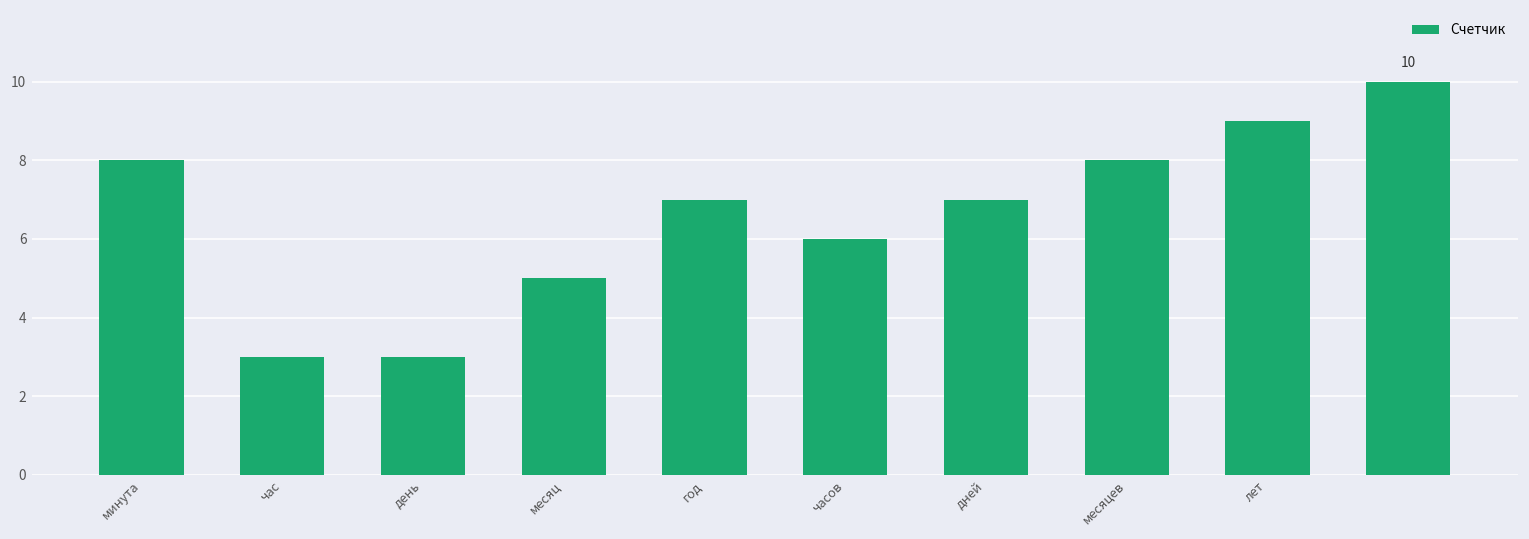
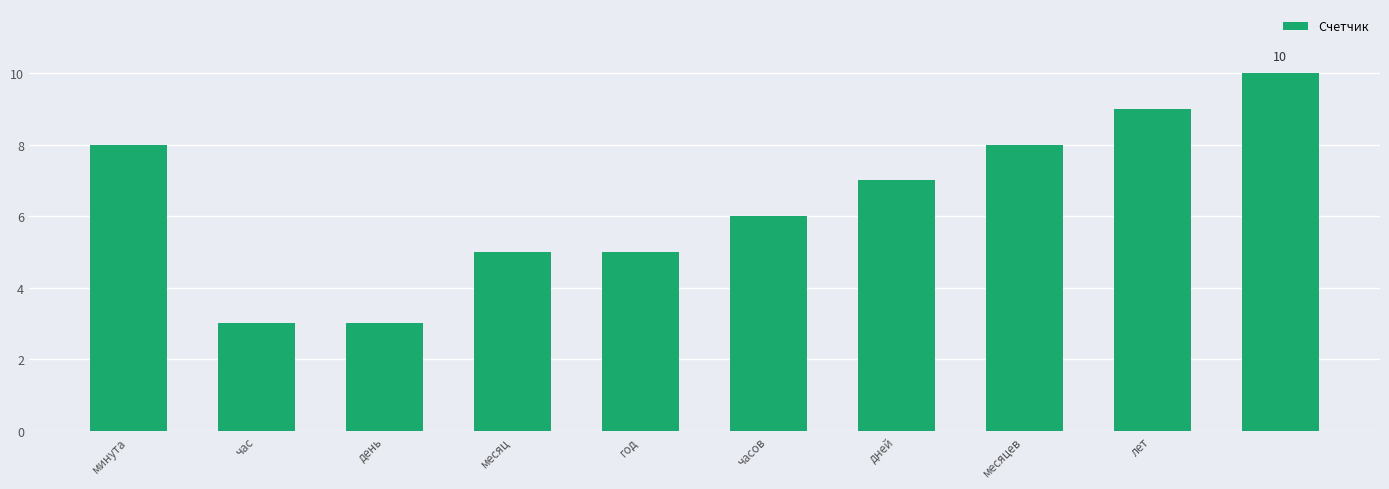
  {
    "минута": 8,
    "час": 3,
    "день": 3,
    "месяц": 5,
-   "год": 7,
+   "год": 5,
    "часов": 6,
    "дней": 7,
    "месяцев": 8,
    "лет": 9
  }
